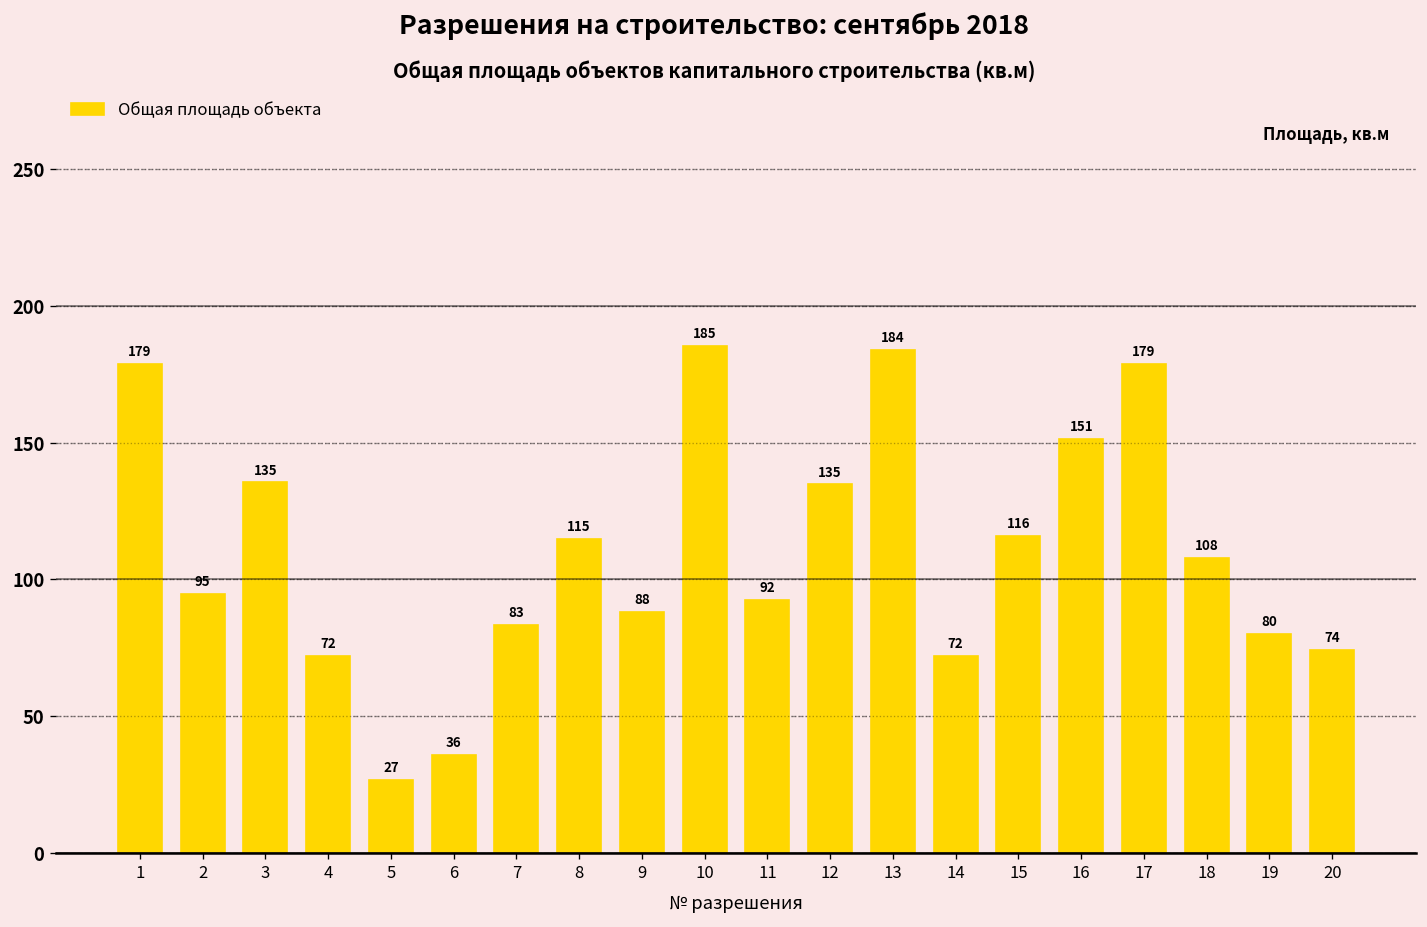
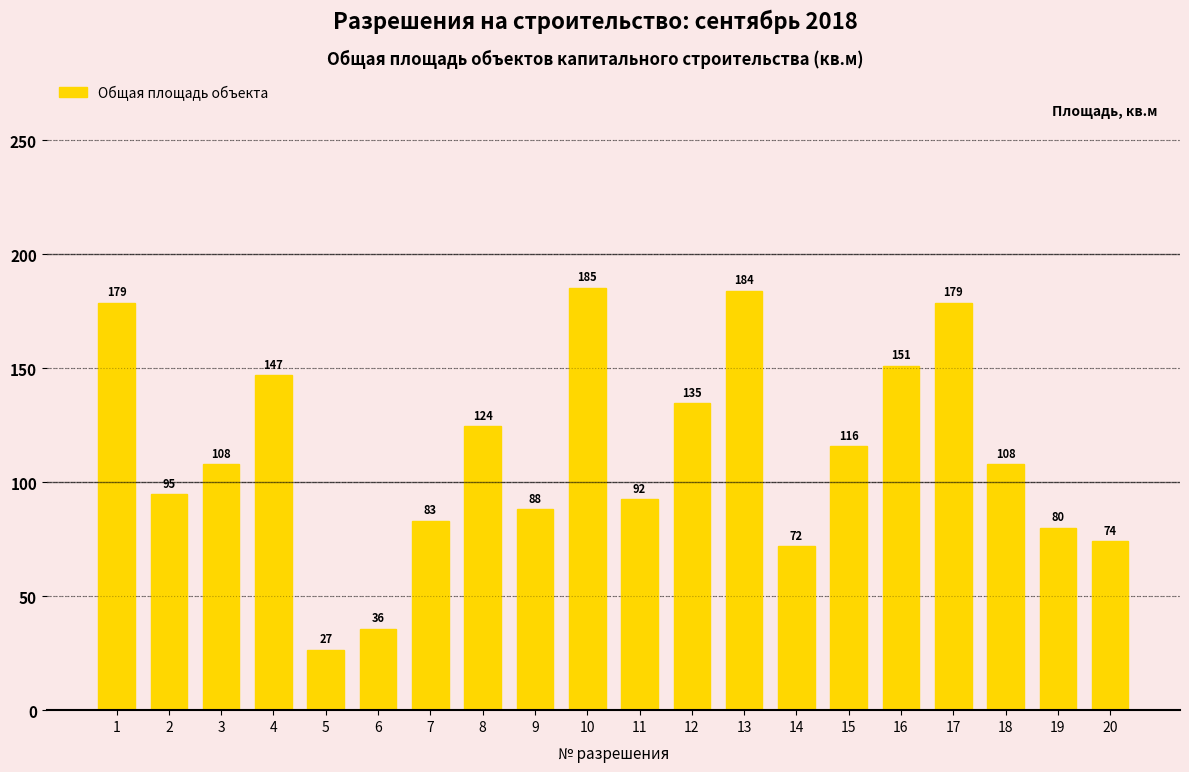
  {
    "1": 179,
    "2": 95,
-   "3": 135,
-   "4": 72,
+   "3": 108,
+   "4": 147,
    "5": 27,
    "6": 36,
    "7": 83,
-   "8": 115,
+   "8": 124,
    "9": 88,
    "10": 185,
    "11": 92,
    "12": 135,
    "13": 184,
    "14": 72,
    "15": 116,
    "16": 151,
    "17": 179,
    "18": 108,
    "19": 80,
    "20": 74
  }
